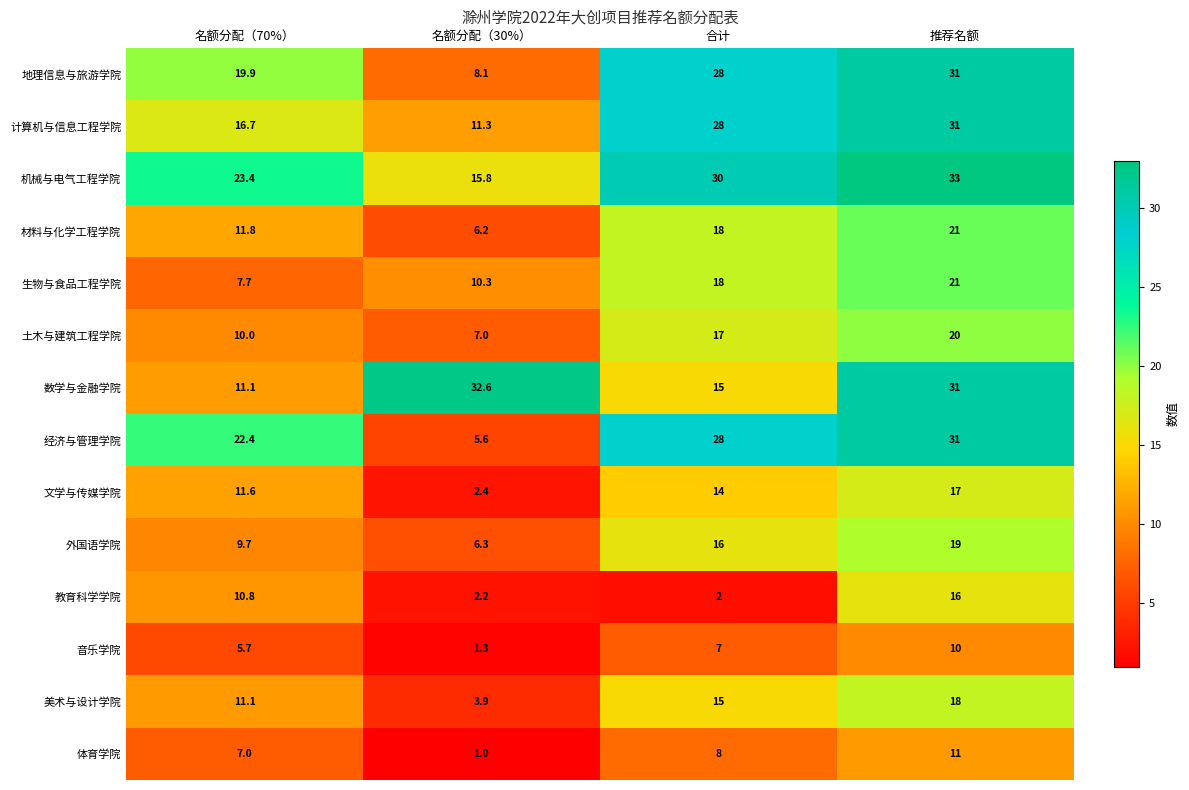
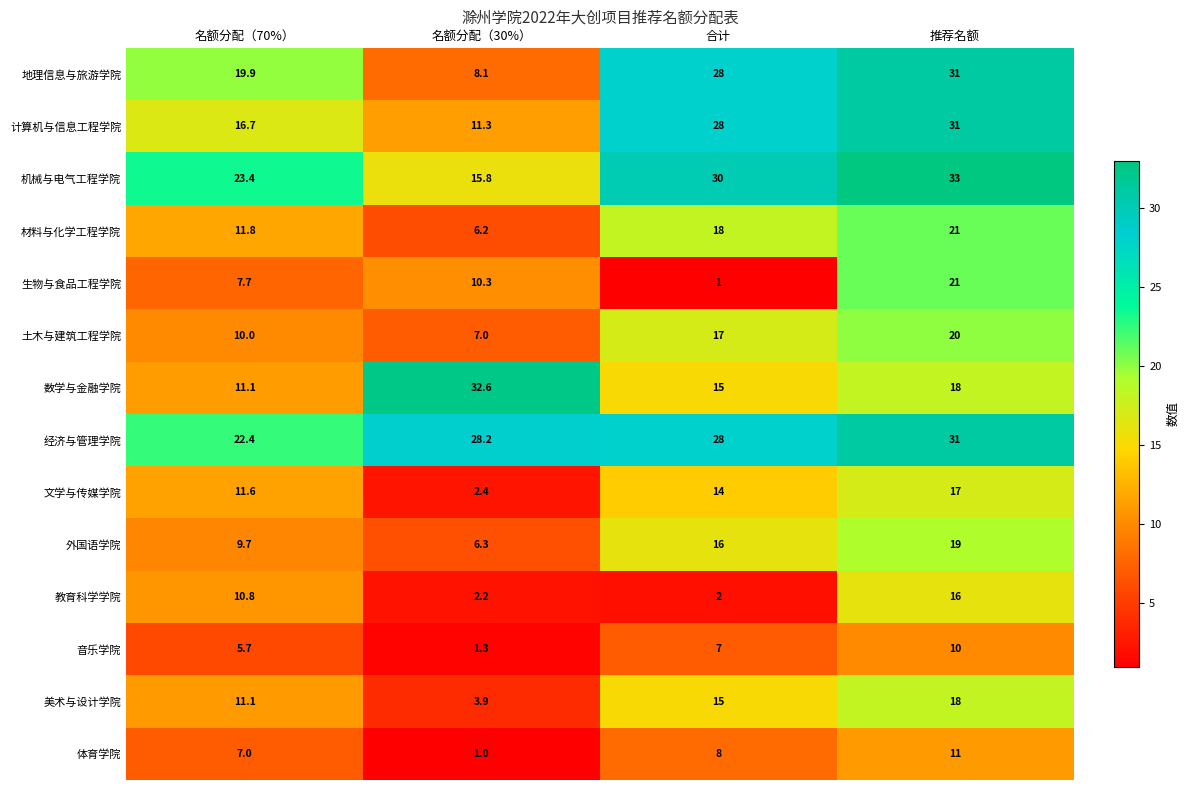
  {
    "地理信息与旅游学院": {
      "名额分配（70%）": 19.9,
      "名额分配（30%）": 8.1,
      "合计": 28,
      "推荐名额": 31
    },
    "计算机与信息工程学院": {
      "名额分配（70%）": 16.7,
      "名额分配（30%）": 11.3,
      "合计": 28,
      "推荐名额": 31
    },
    "机械与电气工程学院": {
      "名额分配（70%）": 23.4,
      "名额分配（30%）": 15.8,
      "合计": 30,
      "推荐名额": 33
    },
    "材料与化学工程学院": {
      "名额分配（70%）": 11.8,
      "名额分配（30%）": 6.2,
      "合计": 18,
      "推荐名额": 21
    },
    "生物与食品工程学院": {
      "名额分配（70%）": 7.7,
      "名额分配（30%）": 10.3,
-     "合计": 18,
+     "合计": 1,
      "推荐名额": 21
    },
    "土木与建筑工程学院": {
      "名额分配（70%）": 10.0,
      "名额分配（30%）": 7.0,
      "合计": 17,
      "推荐名额": 20
    },
    "数学与金融学院": {
      "名额分配（70%）": 11.1,
      "名额分配（30%）": 32.6,
      "合计": 15,
-     "推荐名额": 31
+     "推荐名额": 18
    },
    "经济与管理学院": {
      "名额分配（70%）": 22.4,
-     "名额分配（30%）": 5.6,
+     "名额分配（30%）": 28.2,
      "合计": 28,
      "推荐名额": 31
    },
    "文学与传媒学院": {
      "名额分配（70%）": 11.6,
      "名额分配（30%）": 2.4,
      "合计": 14,
      "推荐名额": 17
    },
    "外国语学院": {
      "名额分配（70%）": 9.7,
      "名额分配（30%）": 6.3,
      "合计": 16,
      "推荐名额": 19
    },
    "教育科学学院": {
      "名额分配（70%）": 10.8,
      "名额分配（30%）": 2.2,
      "合计": 2,
      "推荐名额": 16
    },
    "音乐学院": {
      "名额分配（70%）": 5.7,
      "名额分配（30%）": 1.3,
      "合计": 7,
      "推荐名额": 10
    },
    "美术与设计学院": {
      "名额分配（70%）": 11.1,
      "名额分配（30%）": 3.9,
      "合计": 15,
      "推荐名额": 18
    },
    "体育学院": {
      "名额分配（70%）": 7.0,
      "名额分配（30%）": 1.0,
      "合计": 8,
      "推荐名额": 11
    }
  }
